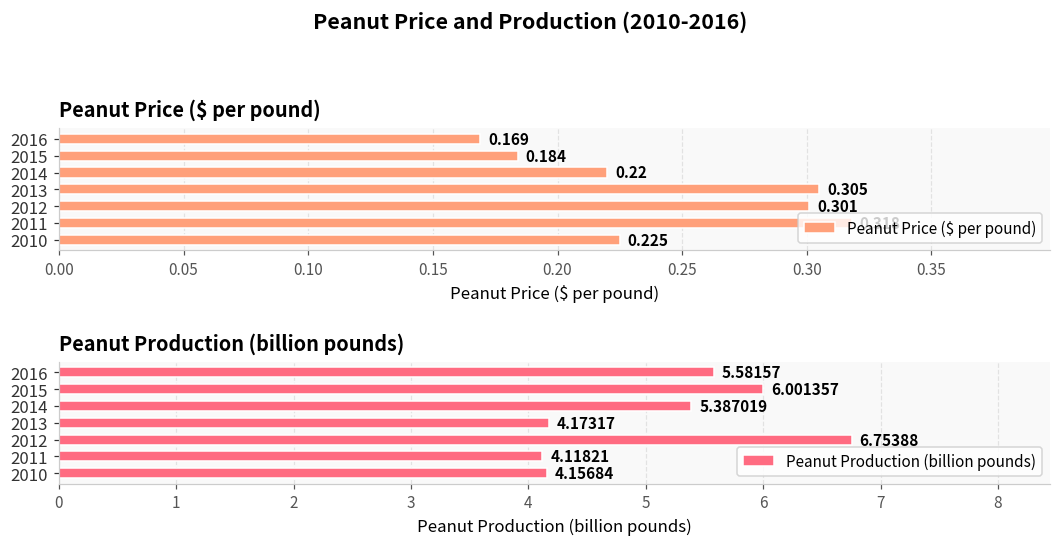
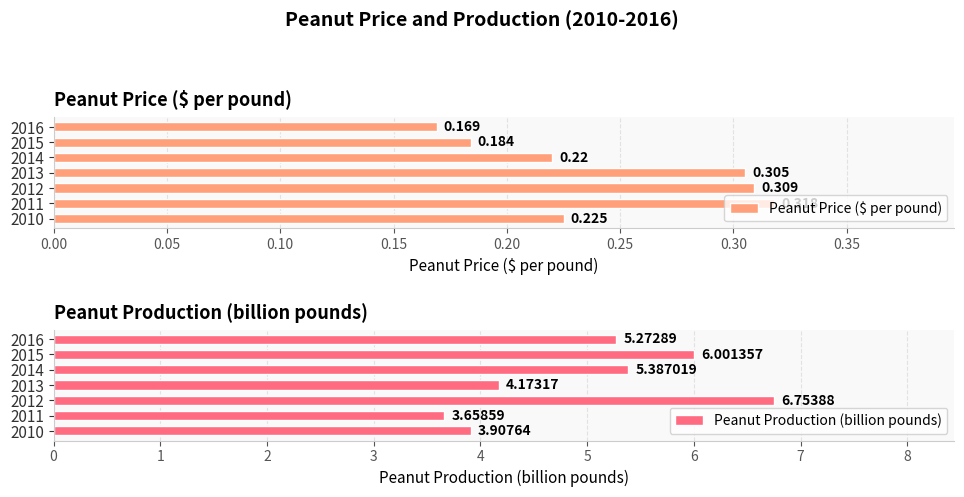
  {
    "Peanut Price ($ per pound)": {
      "2016": 0.169,
      "2015": 0.184,
      "2014": 0.22,
      "2013": 0.305,
-     "2012": 0.301,
+     "2012": 0.309,
      "2010": 0.225
    },
    "Peanut Production (billion pounds)": {
-     "2016": 5.58157,
+     "2016": 5.27289,
      "2015": 6.001357,
      "2014": 5.387019,
      "2013": 4.17317,
      "2012": 6.75388,
-     "2011": 4.11821,
-     "2010": 4.15684
+     "2011": 3.65859,
+     "2010": 3.90764
    }
  }
